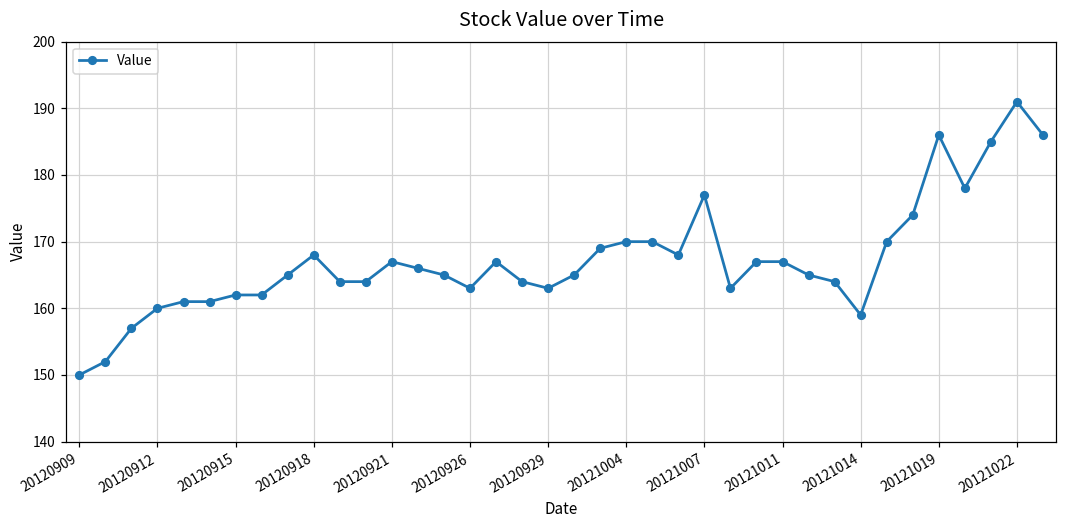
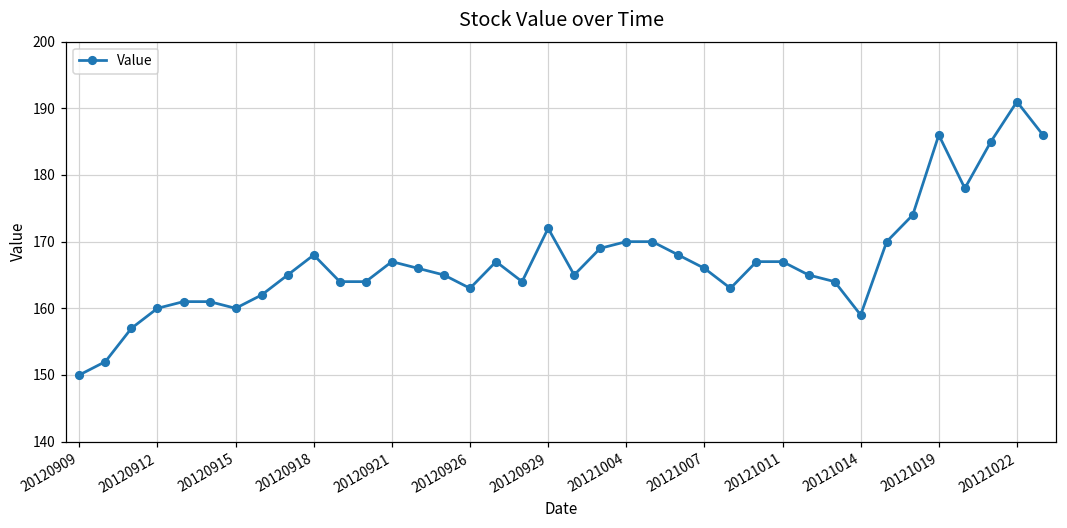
  {
    "20120909": 150,
    "20120912": 160,
-   "20120915": 162,
+   "20120915": 160,
    "20120918": 168,
    "20120921": 167,
    "20120926": 163,
-   "20120929": 163,
+   "20120929": 172,
    "20121004": 170,
-   "20121007": 177,
+   "20121007": 166,
    "20121011": 167,
    "20121014": 159,
    "20121019": 186,
    "20121022": 191
  }
